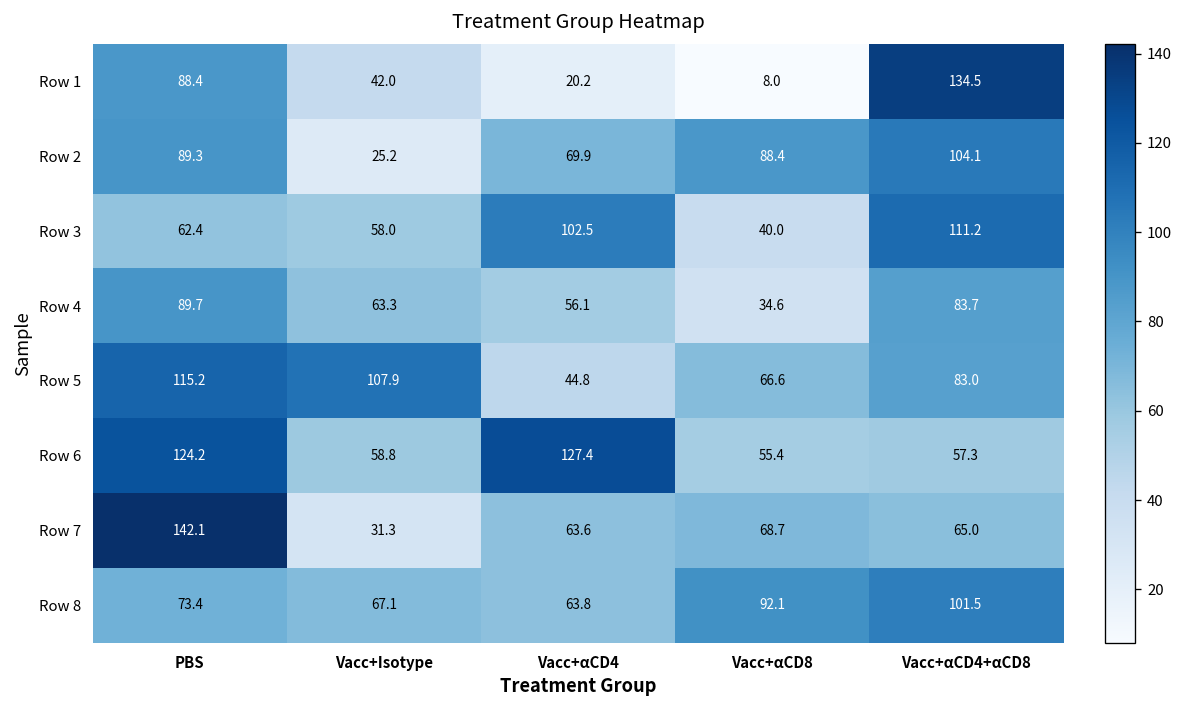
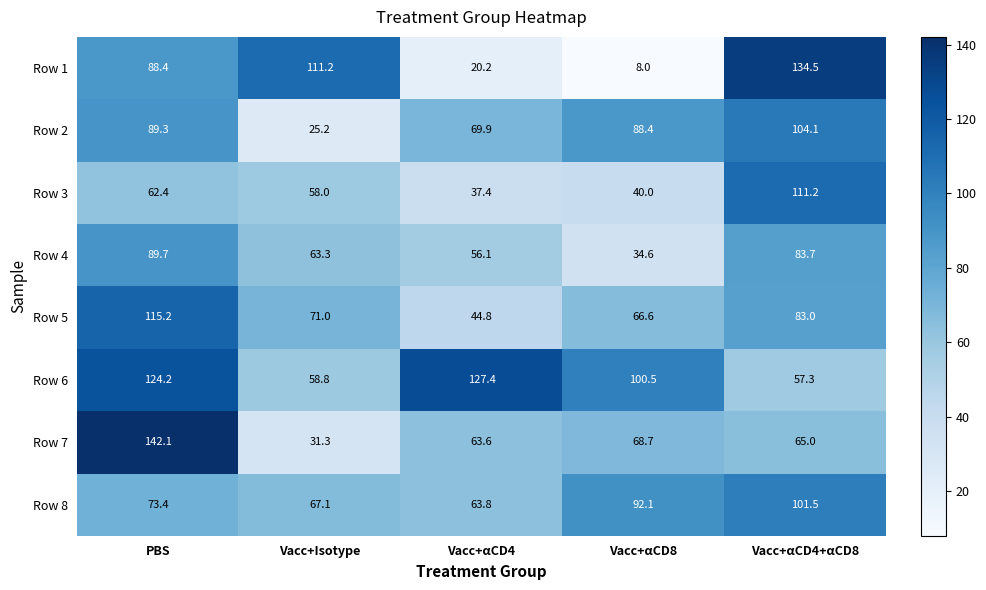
  {
    "Row 1": {
      "PBS": 88.4,
-     "Vacc+Isotype": 42.0,
+     "Vacc+Isotype": 111.2,
      "Vacc+αCD4": 20.2,
      "Vacc+αCD8": 8.0,
      "Vacc+αCD4+αCD8": 134.5
    },
    "Row 2": {
      "PBS": 89.3,
      "Vacc+Isotype": 25.2,
      "Vacc+αCD4": 69.9,
      "Vacc+αCD8": 88.4,
      "Vacc+αCD4+αCD8": 104.1
    },
    "Row 3": {
      "PBS": 62.4,
      "Vacc+Isotype": 58.0,
-     "Vacc+αCD4": 102.5,
+     "Vacc+αCD4": 37.4,
      "Vacc+αCD8": 40.0,
      "Vacc+αCD4+αCD8": 111.2
    },
    "Row 4": {
      "PBS": 89.7,
      "Vacc+Isotype": 63.3,
      "Vacc+αCD4": 56.1,
      "Vacc+αCD8": 34.6,
      "Vacc+αCD4+αCD8": 83.7
    },
    "Row 5": {
      "PBS": 115.2,
-     "Vacc+Isotype": 107.9,
+     "Vacc+Isotype": 71.0,
      "Vacc+αCD4": 44.8,
      "Vacc+αCD8": 66.6,
      "Vacc+αCD4+αCD8": 83.0
    },
    "Row 6": {
      "PBS": 124.2,
      "Vacc+Isotype": 58.8,
      "Vacc+αCD4": 127.4,
-     "Vacc+αCD8": 55.4,
+     "Vacc+αCD8": 100.5,
      "Vacc+αCD4+αCD8": 57.3
    },
    "Row 7": {
      "PBS": 142.1,
      "Vacc+Isotype": 31.3,
      "Vacc+αCD4": 63.6,
      "Vacc+αCD8": 68.7,
      "Vacc+αCD4+αCD8": 65.0
    },
    "Row 8": {
      "PBS": 73.4,
      "Vacc+Isotype": 67.1,
      "Vacc+αCD4": 63.8,
      "Vacc+αCD8": 92.1,
      "Vacc+αCD4+αCD8": 101.5
    }
  }
